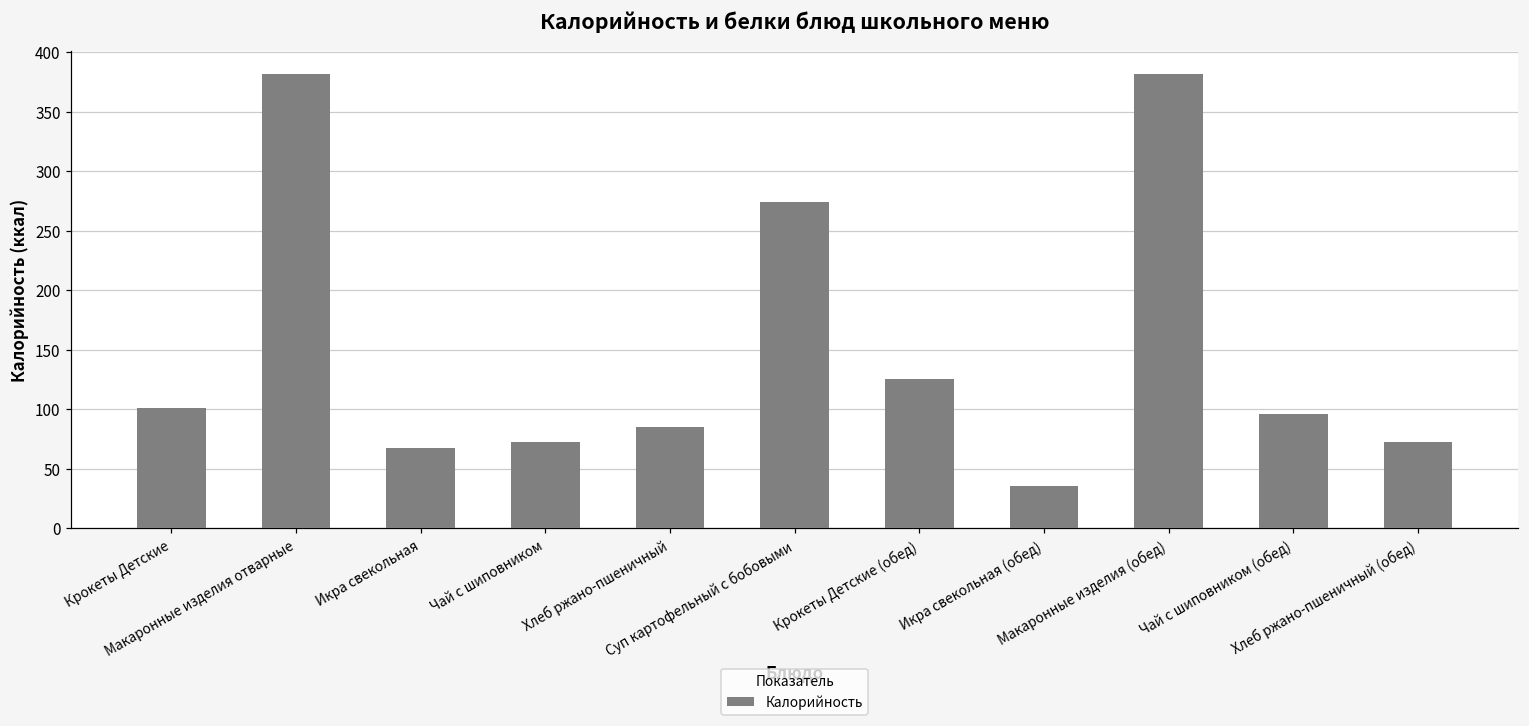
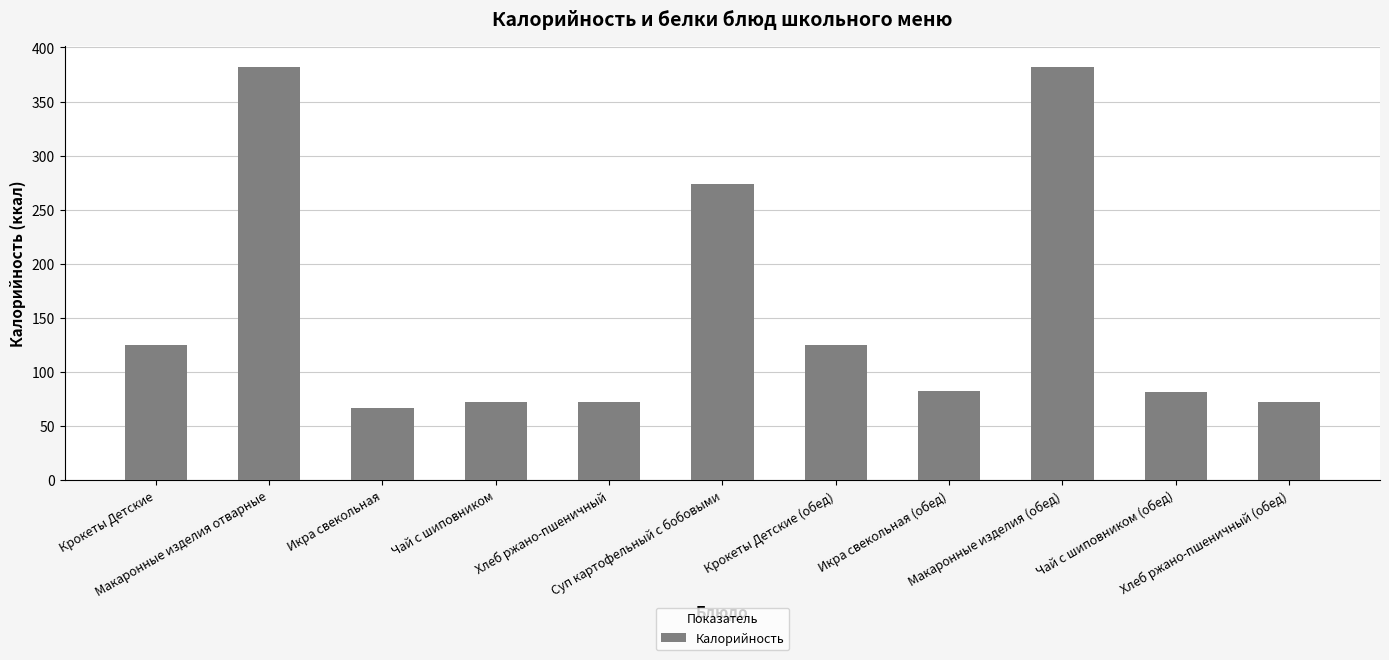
  {
-   "Крокеты Детские": 101,
+   "Крокеты Детские": 125,
    "Макаронные изделия отварные": 382,
    "Икра свекольная": 67,
    "Чай с шиповником": 72,
-   "Хлеб ржано-пшеничный": 85,
+   "Хлеб ржано-пшеничный": 72,
    "Суп картофельный с бобовыми": 274,
    "Крокеты Детские (обед)": 125,
-   "Икра свекольная (обед)": 35,
+   "Икра свекольная (обед)": 82,
    "Макаронные изделия (обед)": 382,
-   "Чай с шиповником (обед)": 96,
+   "Чай с шиповником (обед)": 81,
    "Хлеб ржано-пшеничный (обед)": 72
  }
